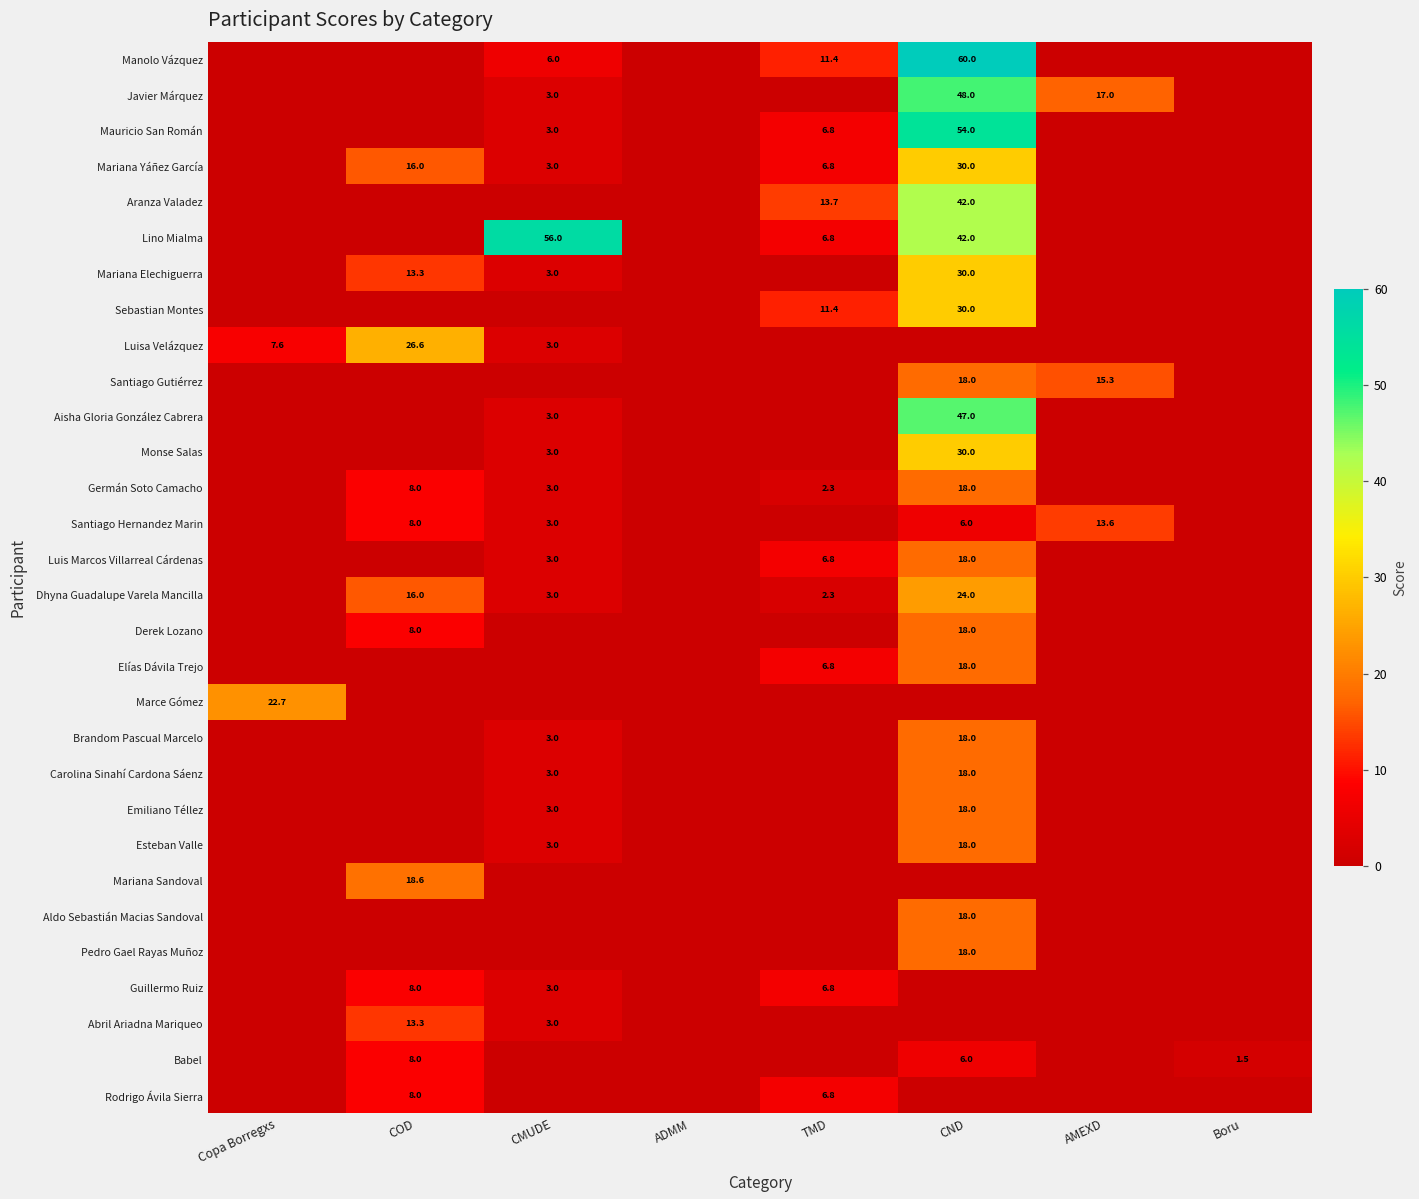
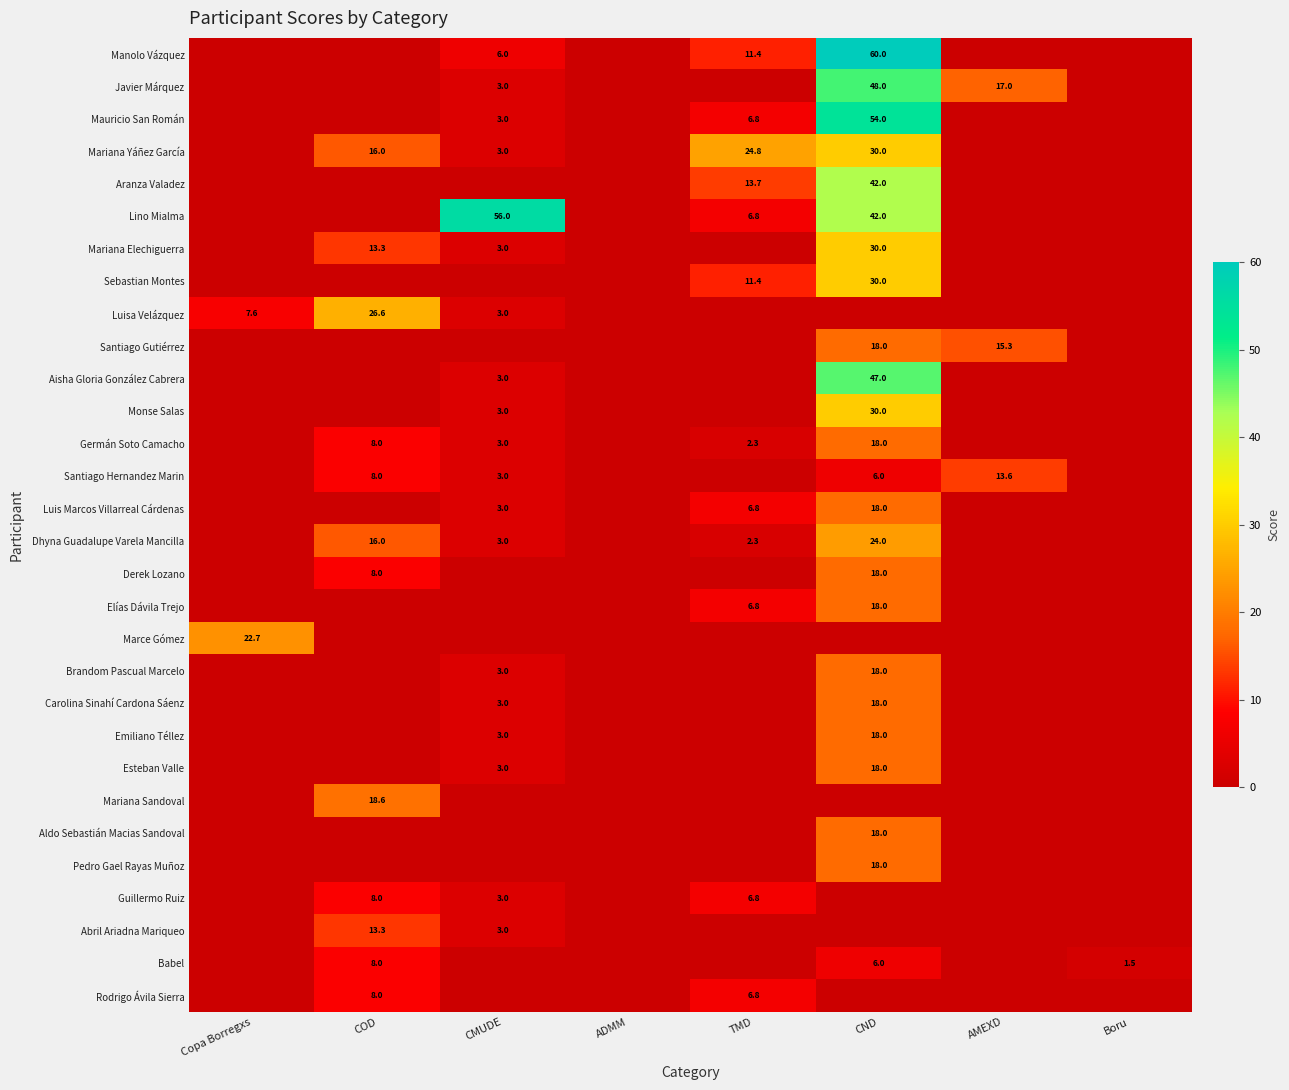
  {
    "Manolo Vázquez": {
      "CMUDE": 6.0,
      "TMD": 11.4,
      "CND": 60.0
    },
    "Javier Márquez": {
      "CMUDE": 3.0,
      "CND": 48.0,
      "AMEXD": 17.0
    },
    "Mauricio San Román": {
      "CMUDE": 3.0,
      "TMD": 6.8,
      "CND": 54.0
    },
    "Mariana Yáñez García": {
      "COD": 16.0,
      "CMUDE": 3.0,
-     "TMD": 6.8,
+     "TMD": 24.8,
      "CND": 30.0
    },
    "Aranza Valadez": {
      "TMD": 13.7,
      "CND": 42.0
    },
    "Lino Mialma": {
      "CMUDE": 56.0,
      "TMD": 6.8,
      "CND": 42.0
    },
    "Mariana Elechiguerra": {
      "COD": 13.3,
      "CMUDE": 3.0,
      "CND": 30.0
    },
    "Sebastian Montes": {
      "TMD": 11.4,
      "CND": 30.0
    },
    "Luisa Velázquez": {
      "Copa Borregxs": 7.6,
      "COD": 26.6,
      "CMUDE": 3.0
    },
    "Santiago Gutiérrez": {
      "CND": 18.0,
      "AMEXD": 15.3
    },
    "Aisha Gloria González Cabrera": {
      "CMUDE": 3.0,
      "CND": 47.0
    },
    "Monse Salas": {
      "CMUDE": 3.0,
      "CND": 30.0
    },
    "Germán Soto Camacho": {
      "COD": 8.0,
      "CMUDE": 3.0,
      "TMD": 2.3,
      "CND": 18.0
    },
    "Santiago Hernandez Marin": {
      "COD": 8.0,
      "CMUDE": 3.0,
      "CND": 6.0,
      "AMEXD": 13.6
    },
    "Luis Marcos Villarreal Cárdenas": {
      "CMUDE": 3.0,
      "TMD": 6.8,
      "CND": 18.0
    },
    "Dhyna Guadalupe Varela Mancilla": {
      "COD": 16.0,
      "CMUDE": 3.0,
      "TMD": 2.3,
      "CND": 24.0
    },
    "Derek Lozano": {
      "COD": 8.0,
      "CND": 18.0
    },
    "Elías Dávila Trejo": {
      "TMD": 6.8,
      "CND": 18.0
    },
    "Marce Gómez": {
      "Copa Borregxs": 22.7
    },
    "Brandom Pascual Marcelo": {
      "CMUDE": 3.0,
      "CND": 18.0
    },
    "Carolina Sinahí Cardona Sáenz": {
      "CMUDE": 3.0,
      "CND": 18.0
    },
    "Emiliano Téllez": {
      "CMUDE": 3.0,
      "CND": 18.0
    },
    "Esteban Valle": {
      "CMUDE": 3.0,
      "CND": 18.0
    },
    "Mariana Sandoval": {
      "COD": 18.6
    },
    "Aldo Sebastián Macias Sandoval": {
      "CND": 18.0
    },
    "Pedro Gael Rayas Muñoz": {
      "CND": 18.0
    },
    "Guillermo Ruiz": {
      "COD": 8.0,
      "CMUDE": 3.0,
      "TMD": 6.8
    },
    "Abril Ariadna Mariqueo": {
      "COD": 13.3,
      "CMUDE": 3.0
    },
    "Babel": {
      "COD": 8.0,
      "CND": 6.0,
      "Boru": 1.5
    },
    "Rodrigo Ávila Sierra": {
      "COD": 8.0,
      "TMD": 6.8
    }
  }
